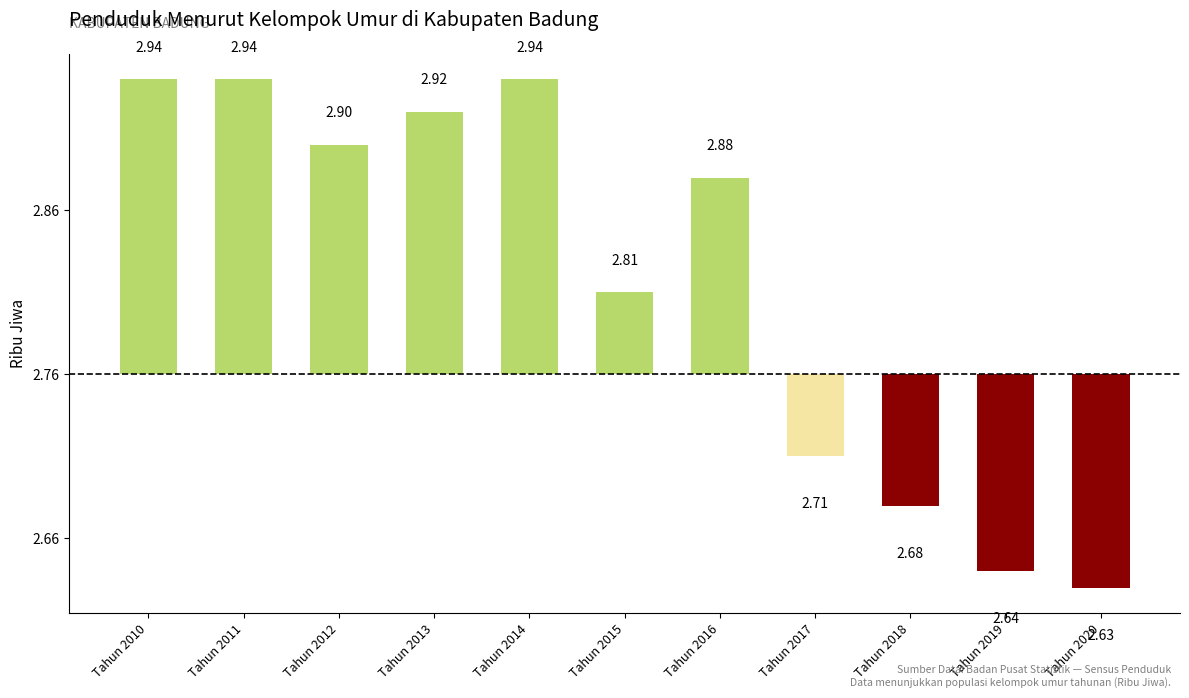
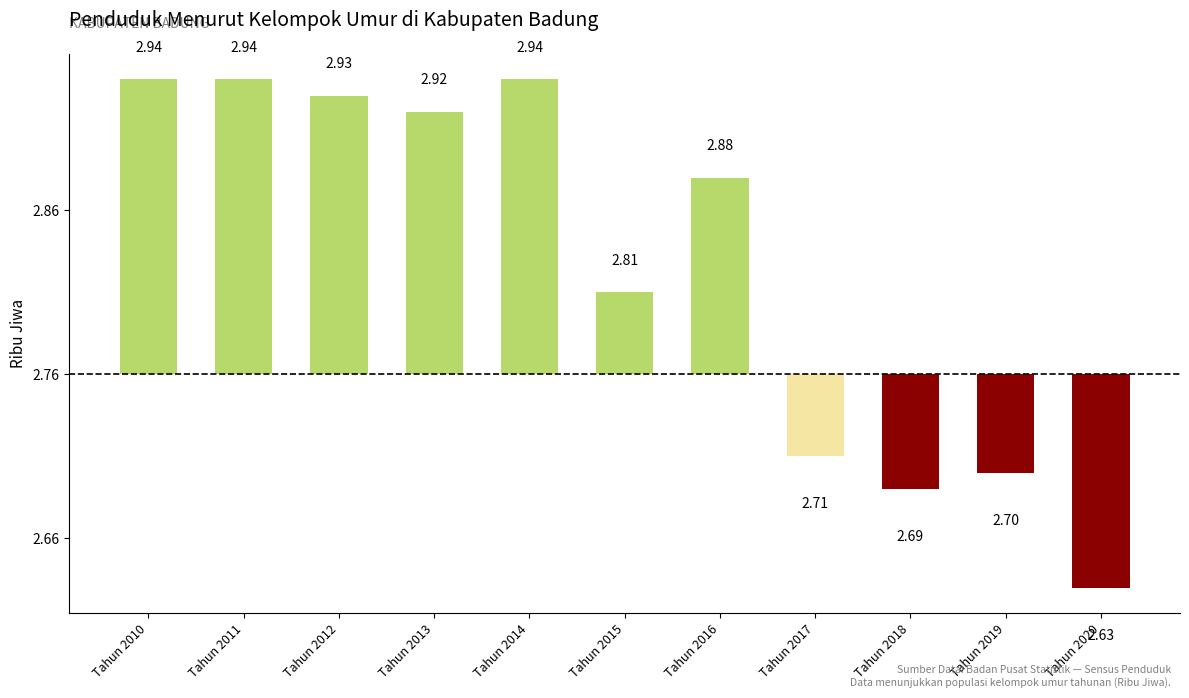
  {
-   "Tahun 2012": 2.90,
-   "Tahun 2018": 2.68,
-   "Tahun 2019": 2.64
+   "Tahun 2012": 2.93,
+   "Tahun 2018": 2.69,
+   "Tahun 2019": 2.70
  }
